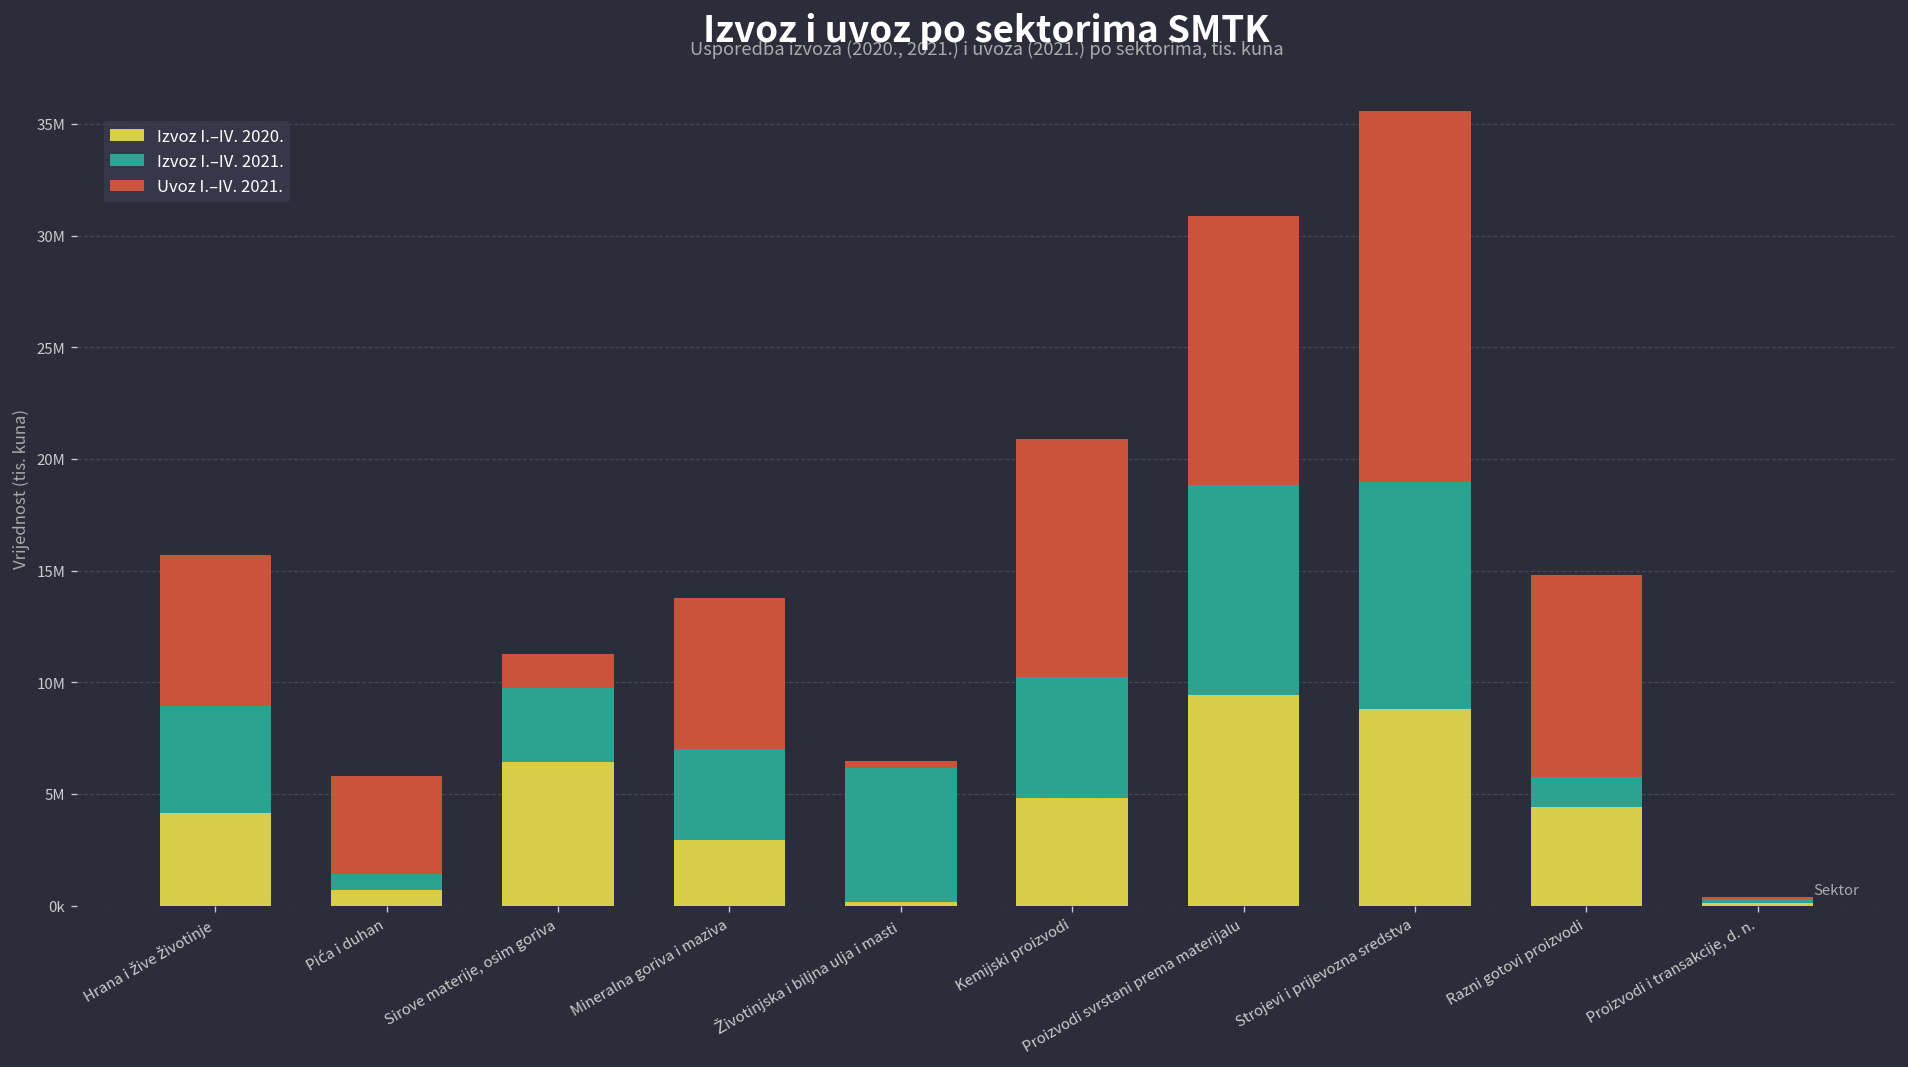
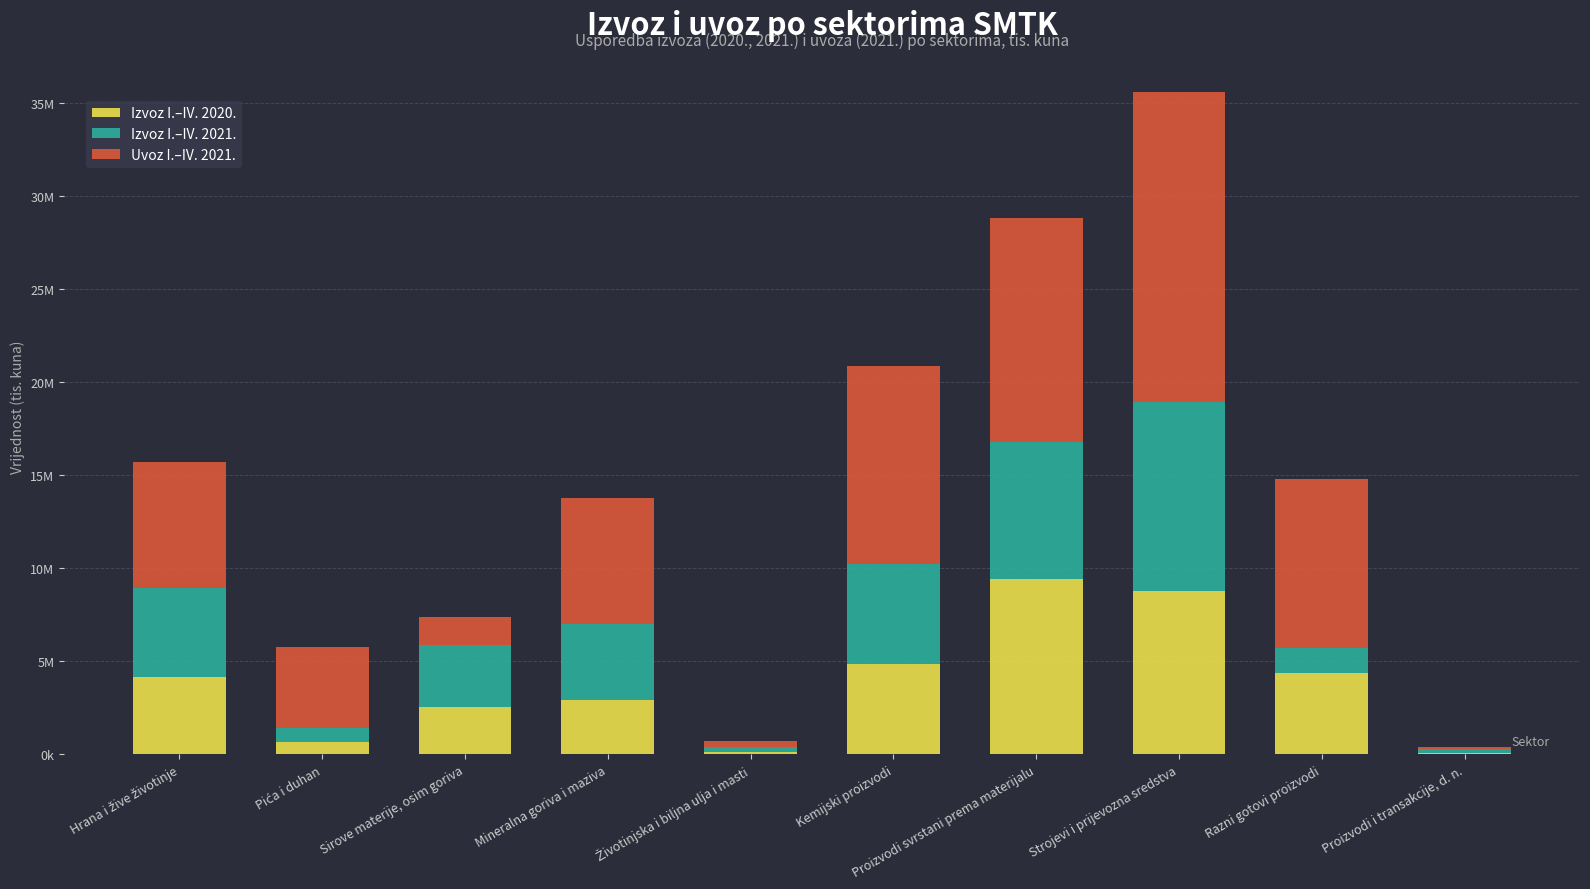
  {
    "Izvoz I.–IV. 2020.": {
      "Hrana i žive životinje": 4100000,
      "Pića i duhan": 700000,
-     "Sirove materije, osim goriva": 6400000,
+     "Sirove materije, osim goriva": 2500000,
      "Mineralna goriva i maziva": 2900000,
      "Životinjska i biljna ulja i masti": 200000,
      "Kemijski proizvodi": 4800000,
      "Proizvodi svrstani prema materijalu": 9400000,
      "Strojevi i prijevozna sredstva": 8800000,
      "Razni gotovi proizvodi": 4400000
    },
    "Izvoz I.–IV. 2021.": {
      "Hrana i žive životinje": 4800000,
      "Pića i duhan": 700000,
      "Sirove materije, osim goriva": 3300000,
      "Mineralna goriva i maziva": 4100000,
-     "Životinjska i biljna ulja i masti": 6000000,
+     "Životinjska i biljna ulja i masti": 200000,
      "Kemijski proizvodi": 5400000,
-     "Proizvodi svrstani prema materijalu": 9400000,
+     "Proizvodi svrstani prema materijalu": 7300000,
      "Strojevi i prijevozna sredstva": 10200000,
      "Razni gotovi proizvodi": 1300000,
      "Proizvodi i transakcije, d. n.": 200000
    },
    "Uvoz I.–IV. 2021.": {
      "Hrana i žive životinje": 6800000,
      "Pića i duhan": 4400000,
      "Sirove materije, osim goriva": 1500000,
      "Mineralna goriva i maziva": 6800000,
      "Životinjska i biljna ulja i masti": 300000,
      "Kemijski proizvodi": 10600000,
      "Proizvodi svrstani prema materijalu": 12000000,
      "Strojevi i prijevozna sredstva": 16600000,
      "Razni gotovi proizvodi": 9100000
    }
  }
